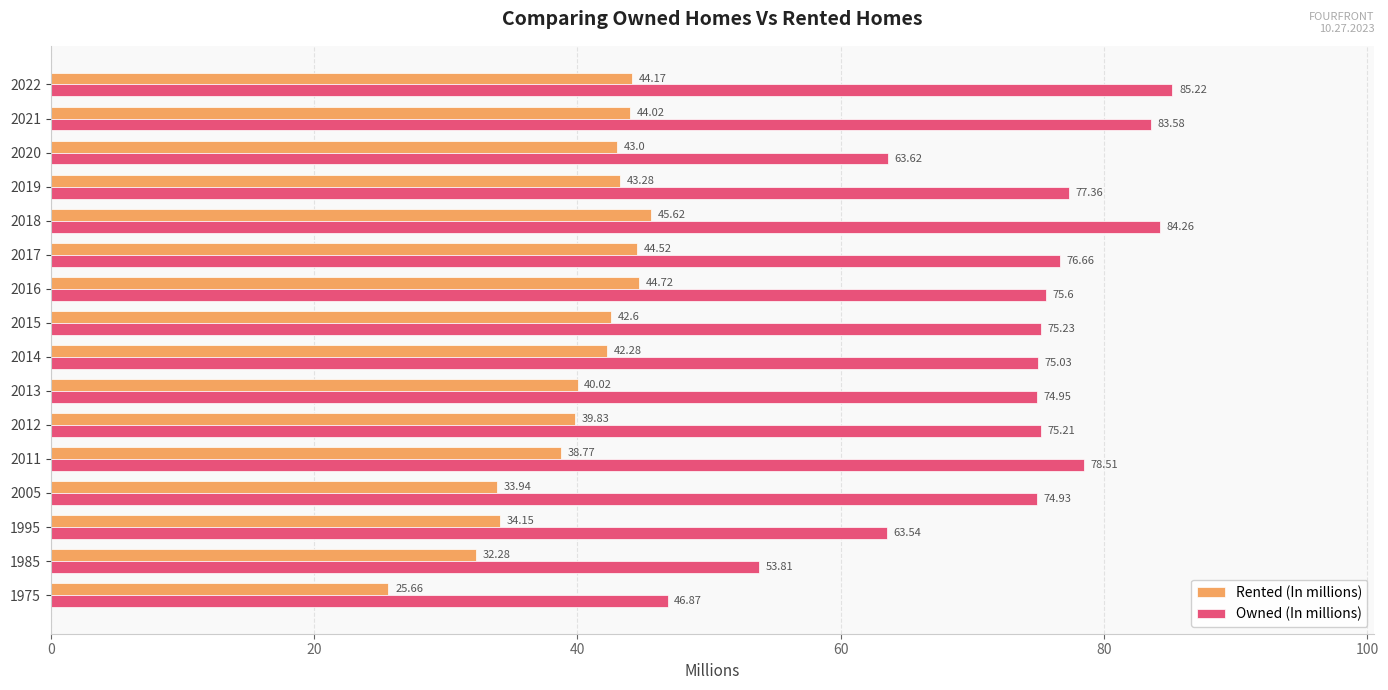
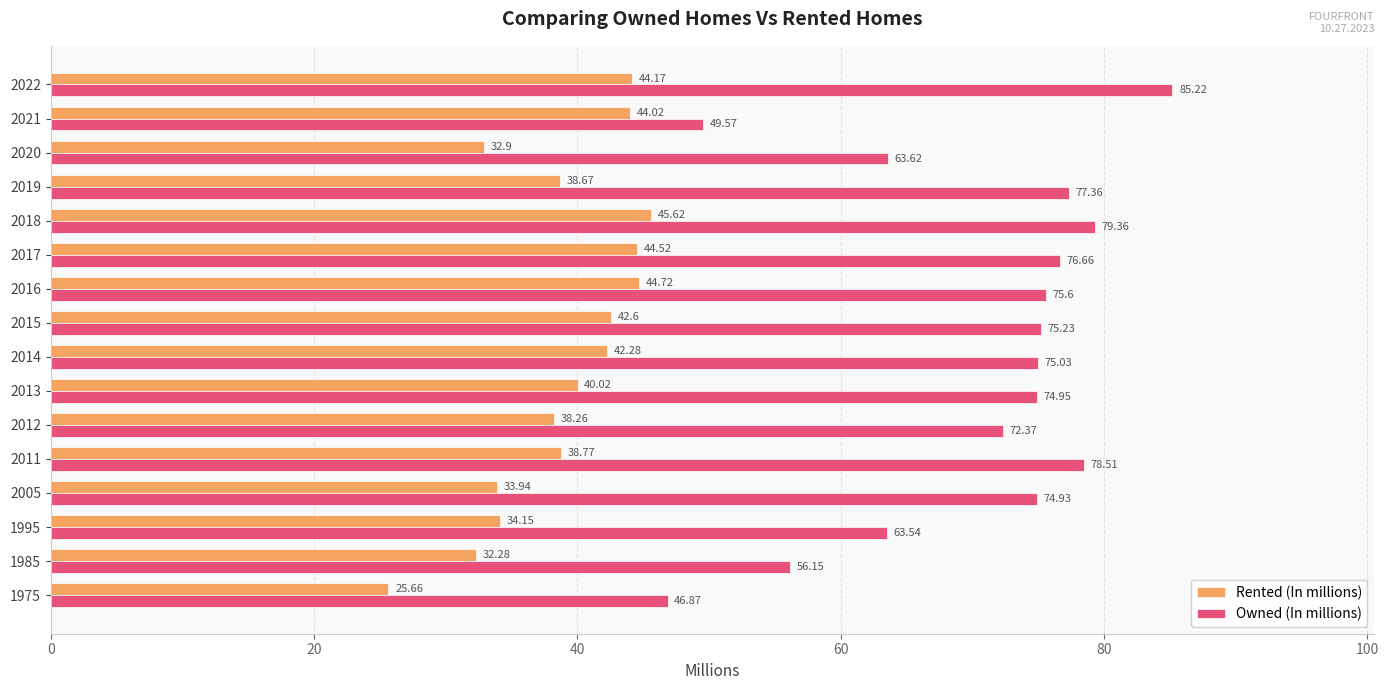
  {
    "Rented (In millions)": {
      "2022": 44.17,
      "2021": 44.02,
-     "2020": 43.0,
-     "2019": 43.28,
+     "2020": 32.9,
+     "2019": 38.67,
      "2018": 45.62,
      "2017": 44.52,
      "2016": 44.72,
      "2015": 42.6,
      "2014": 42.28,
      "2013": 40.02,
-     "2012": 39.83,
+     "2012": 38.26,
      "2011": 38.77,
      "2005": 33.94,
      "1995": 34.15,
      "1985": 32.28,
      "1975": 25.66
    },
    "Owned (In millions)": {
      "2022": 85.22,
-     "2021": 83.58,
+     "2021": 49.57,
      "2020": 63.62,
      "2019": 77.36,
-     "2018": 84.26,
+     "2018": 79.36,
      "2017": 76.66,
      "2016": 75.6,
      "2015": 75.23,
      "2014": 75.03,
      "2013": 74.95,
-     "2012": 75.21,
+     "2012": 72.37,
      "2011": 78.51,
      "2005": 74.93,
      "1995": 63.54,
-     "1985": 53.81,
+     "1985": 56.15,
      "1975": 46.87
    }
  }
